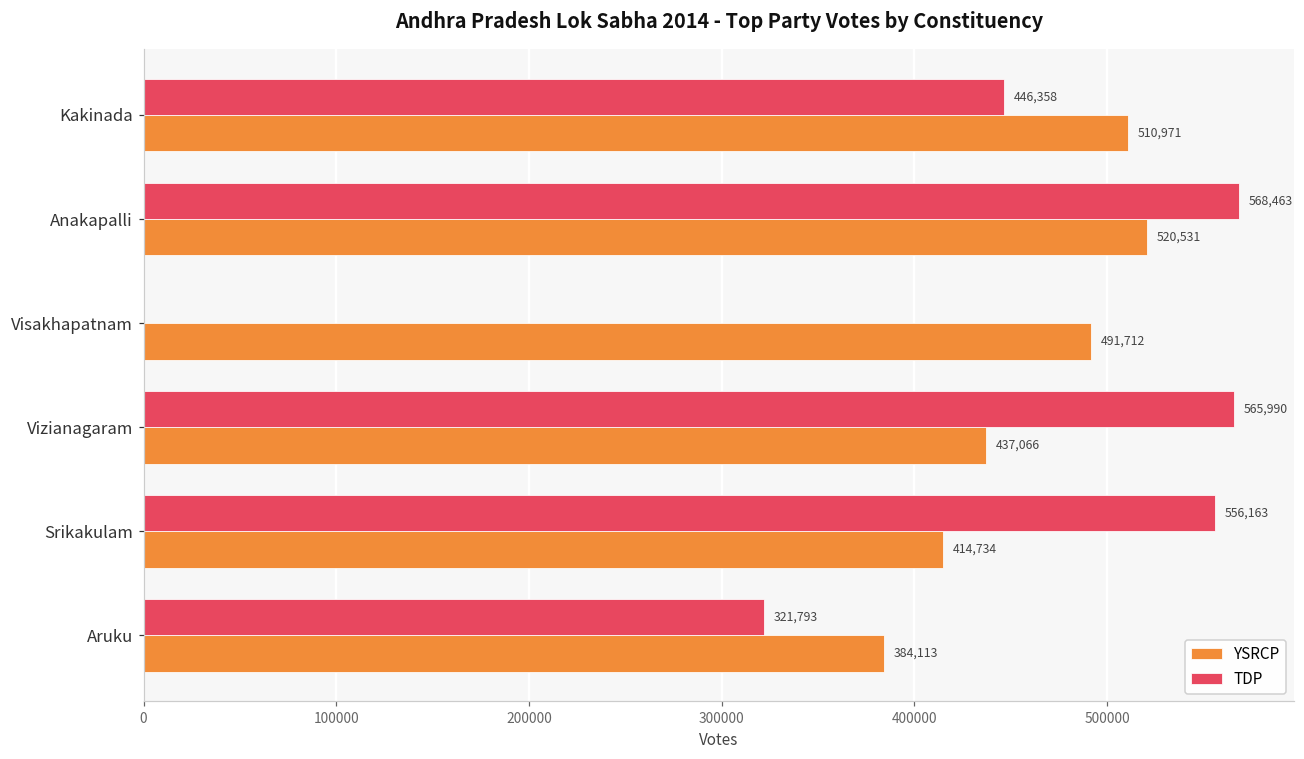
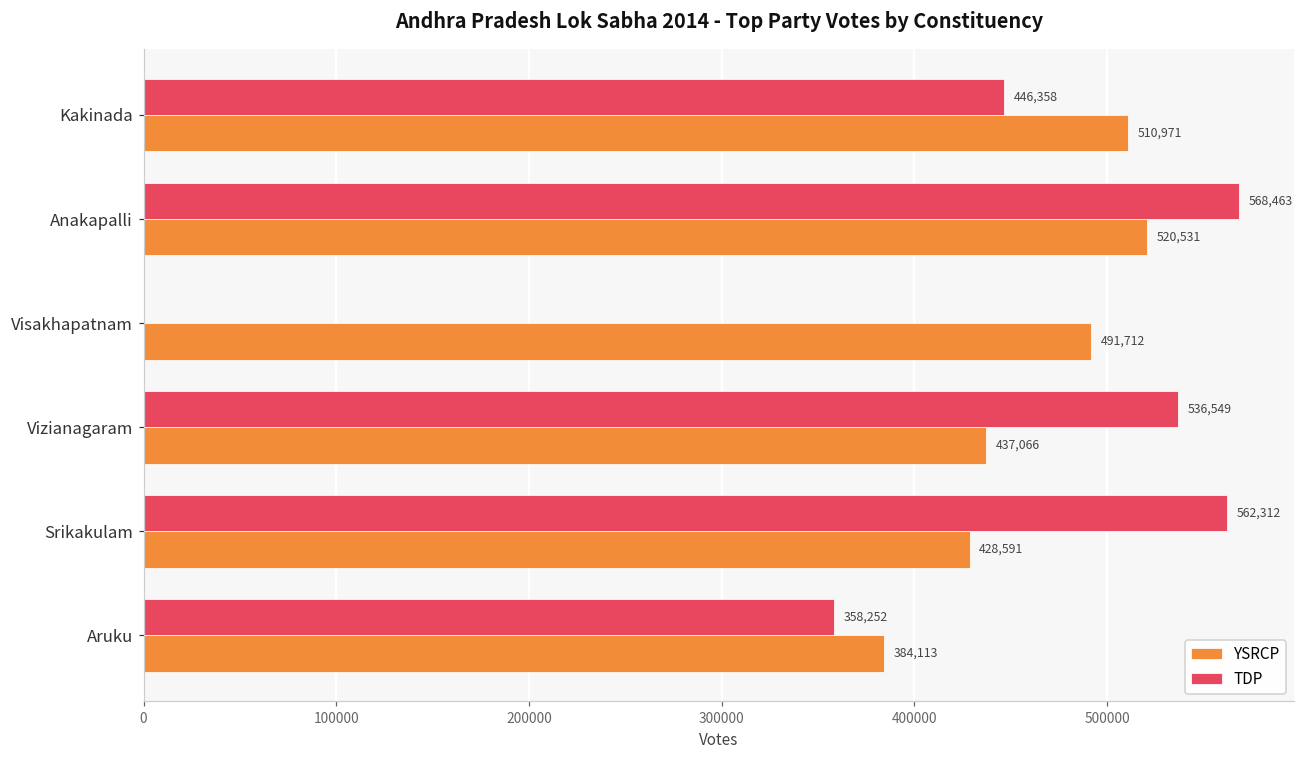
  {
    "YSRCP": {
      "Kakinada": "510,971",
      "Anakapalli": "520,531",
      "Visakhapatnam": "491,712",
      "Vizianagaram": "437,066",
-     "Srikakulam": "414,734",
+     "Srikakulam": "428,591",
      "Aruku": "384,113"
    },
    "TDP": {
      "Kakinada": "446,358",
      "Anakapalli": "568,463",
-     "Vizianagaram": "565,990",
-     "Srikakulam": "556,163",
-     "Aruku": "321,793"
+     "Vizianagaram": "536,549",
+     "Srikakulam": "562,312",
+     "Aruku": "358,252"
    }
  }
